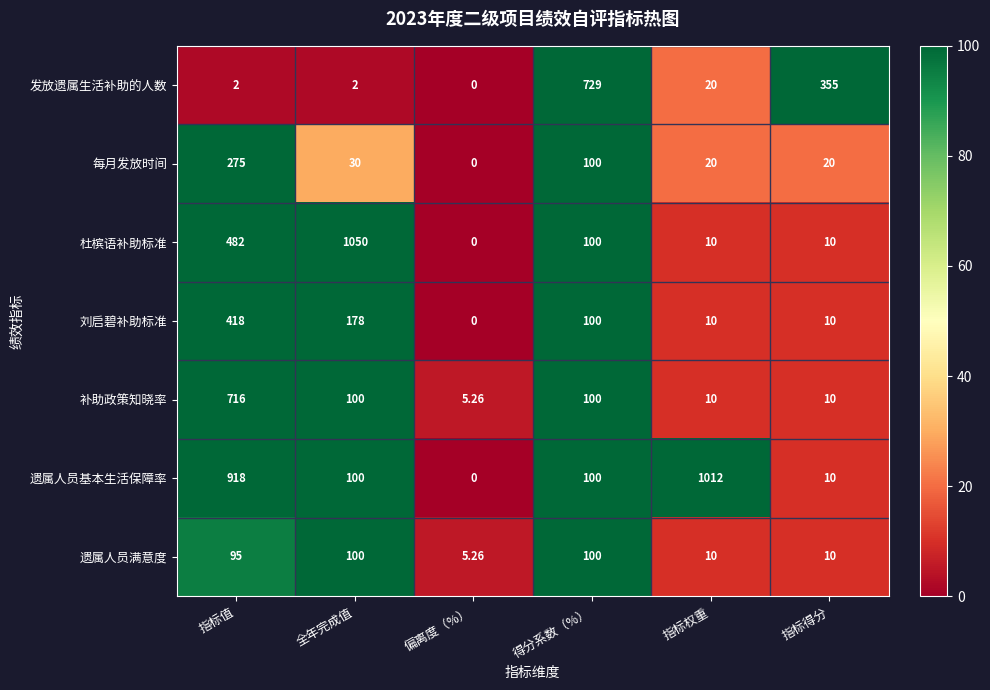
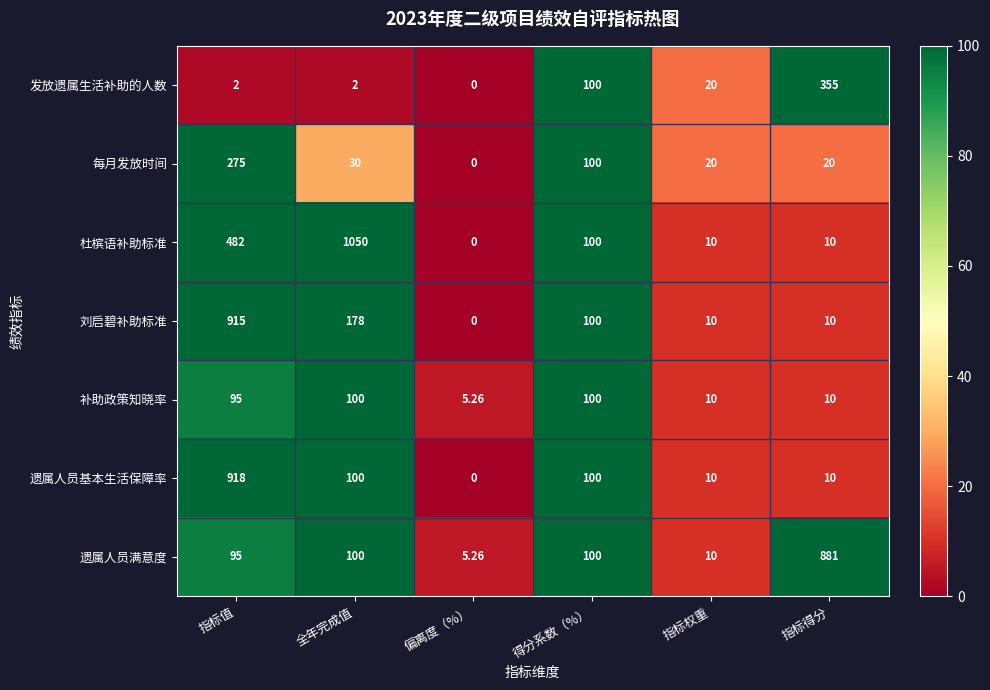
  {
    "发放遗属生活补助的人数": {
      "指标值": 2,
      "全年完成值": 2,
      "偏离度（%）": 0,
-     "得分系数（%）": 729,
+     "得分系数（%）": 100,
      "指标权重": 20,
      "指标得分": 355
    },
    "每月发放时间": {
      "指标值": 275,
      "全年完成值": 30,
      "偏离度（%）": 0,
      "得分系数（%）": 100,
      "指标权重": 20,
      "指标得分": 20
    },
    "杜槟语补助标准": {
      "指标值": 482,
      "全年完成值": 1050,
      "偏离度（%）": 0,
      "得分系数（%）": 100,
      "指标权重": 10,
      "指标得分": 10
    },
    "刘启碧补助标准": {
-     "指标值": 418,
+     "指标值": 915,
      "全年完成值": 178,
      "偏离度（%）": 0,
      "得分系数（%）": 100,
      "指标权重": 10,
      "指标得分": 10
    },
    "补助政策知晓率": {
-     "指标值": 716,
+     "指标值": 95,
      "全年完成值": 100,
      "偏离度（%）": 5.26,
      "得分系数（%）": 100,
      "指标权重": 10,
      "指标得分": 10
    },
    "遗属人员基本生活保障率": {
      "指标值": 918,
      "全年完成值": 100,
      "偏离度（%）": 0,
      "得分系数（%）": 100,
-     "指标权重": 1012,
+     "指标权重": 10,
      "指标得分": 10
    },
    "遗属人员满意度": {
      "指标值": 95,
      "全年完成值": 100,
      "偏离度（%）": 5.26,
      "得分系数（%）": 100,
      "指标权重": 10,
-     "指标得分": 10
+     "指标得分": 881
    }
  }
